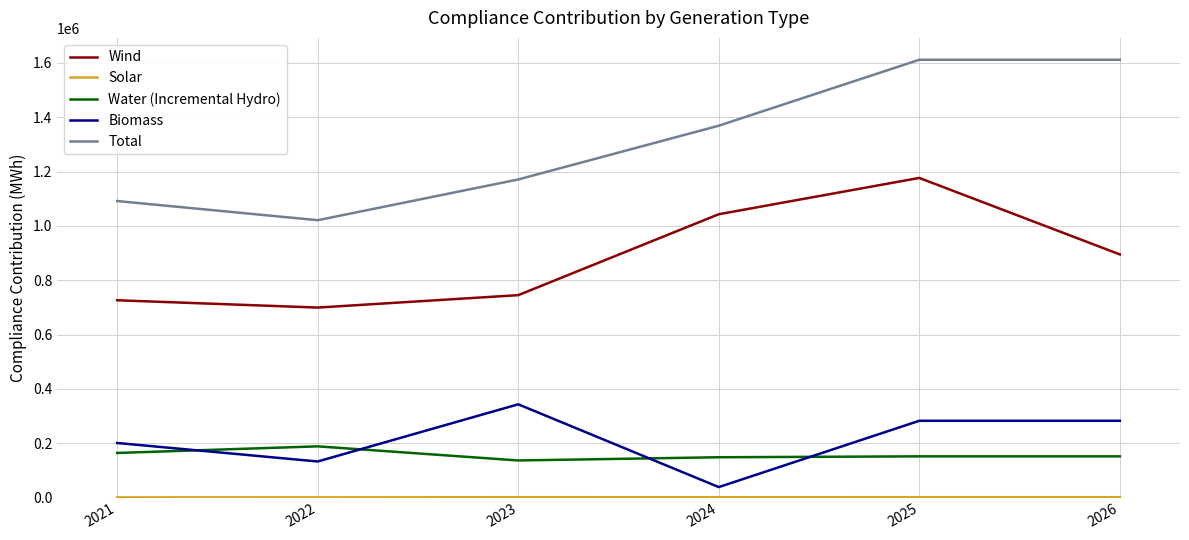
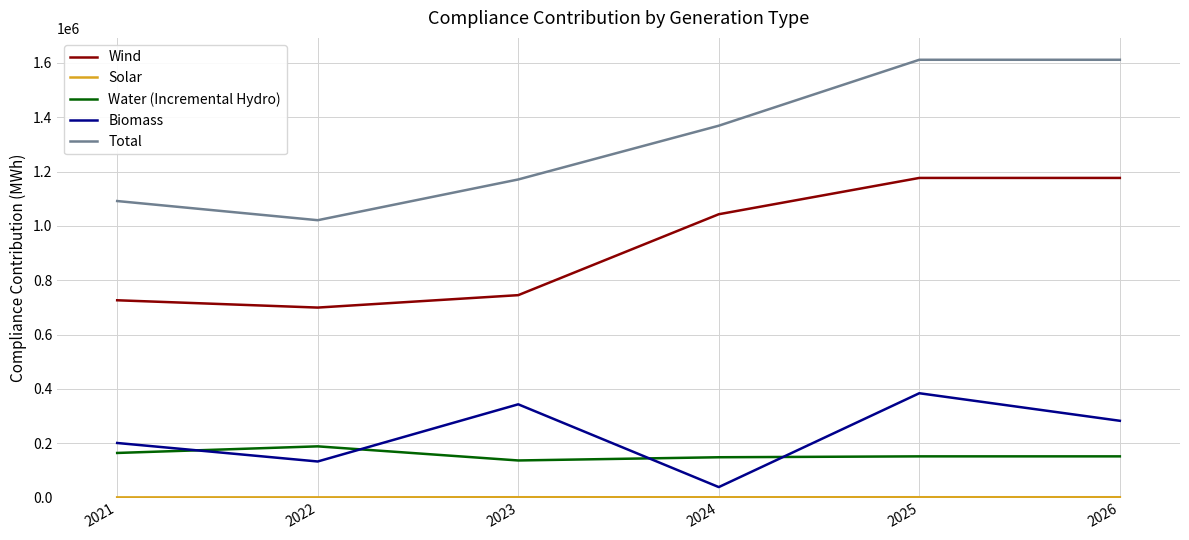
  {
    "Wind": {
      "2021": 730000,
      "2022": 700000,
      "2023": 750000,
      "2024": 1040000,
      "2025": 1180000,
-     "2026": 900000
+     "2026": 1180000
    },
    "Solar": {
      "2021": 0,
      "2022": 0,
      "2023": 0,
      "2024": 0,
      "2025": 0,
      "2026": 0
    },
    "Water (Incremental Hydro)": {
      "2021": 160000,
      "2022": 190000,
      "2023": 140000,
      "2024": 150000,
      "2025": 150000,
      "2026": 150000
    },
    "Biomass": {
      "2021": 200000,
      "2022": 130000,
      "2023": 340000,
      "2024": 40000,
-     "2025": 280000,
+     "2025": 380000,
      "2026": 280000
    },
    "Total": {
      "2021": 1090000,
      "2022": 1020000,
      "2023": 1170000,
      "2024": 1370000,
      "2025": 1610000,
      "2026": 1610000
    }
  }
